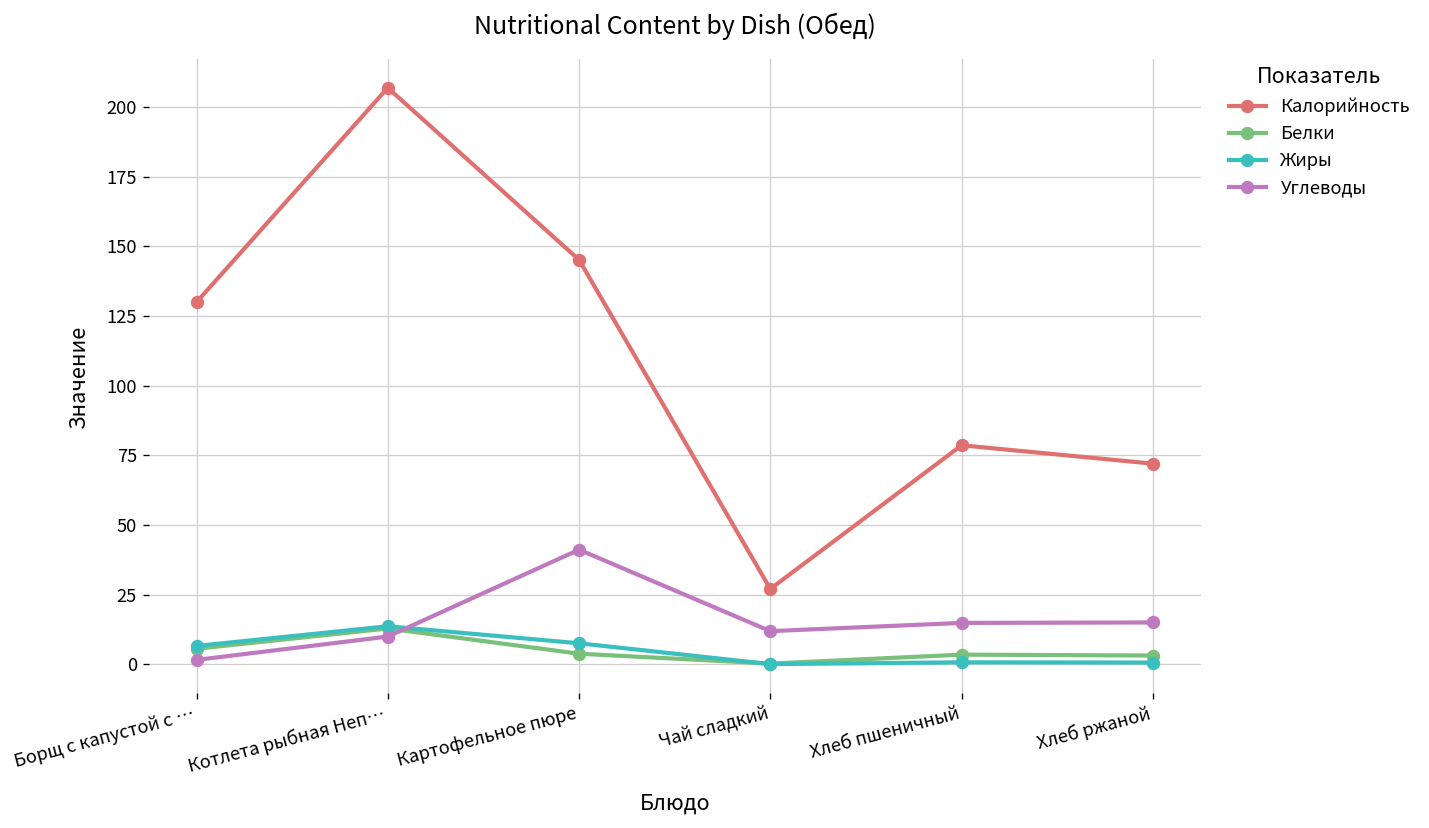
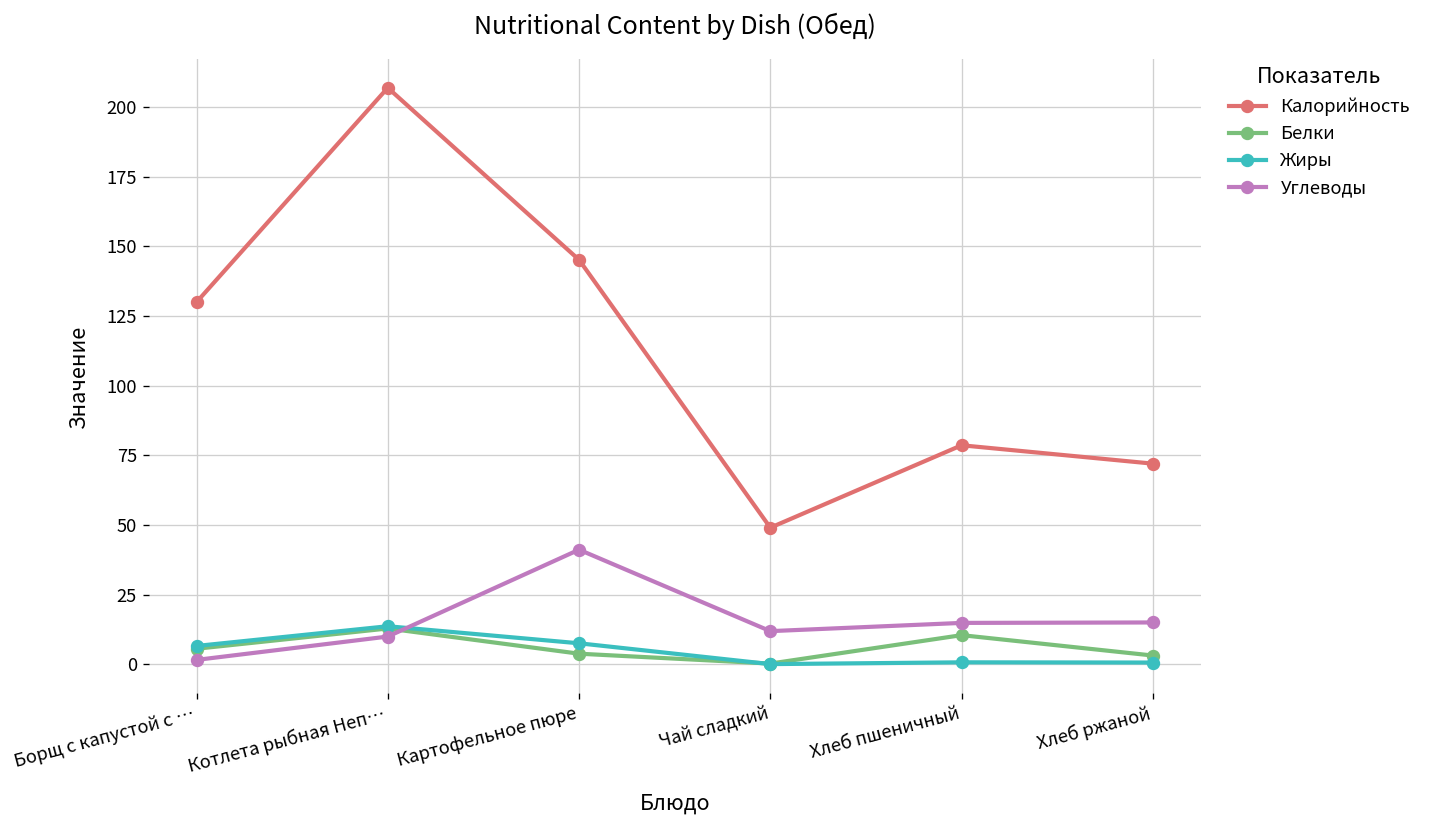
  {
    "Калорийность": {
      "Борщ с капустой с …": 130,
      "Котлета рыбная Неп…": 207,
      "Картофельное пюре": 145,
-     "Чай сладкий": 27,
+     "Чай сладкий": 49,
      "Хлеб пшеничный": 79,
      "Хлеб ржаной": 72
    },
    "Белки": {
      "Картофельное пюре": 4,
-     "Хлеб пшеничный": 3,
+     "Хлеб пшеничный": 10,
      "Хлеб ржаной": 3
    },
    "Жиры": {
      "Картофельное пюре": 7,
      "Хлеб пшеничный": 1,
      "Хлеб ржаной": 1
    },
    "Углеводы": {
      "Борщ с капустой с …": 2,
      "Котлета рыбная Неп…": 10,
      "Картофельное пюре": 41,
      "Чай сладкий": 12,
      "Хлеб пшеничный": 15,
      "Хлеб ржаной": 15
    }
  }
